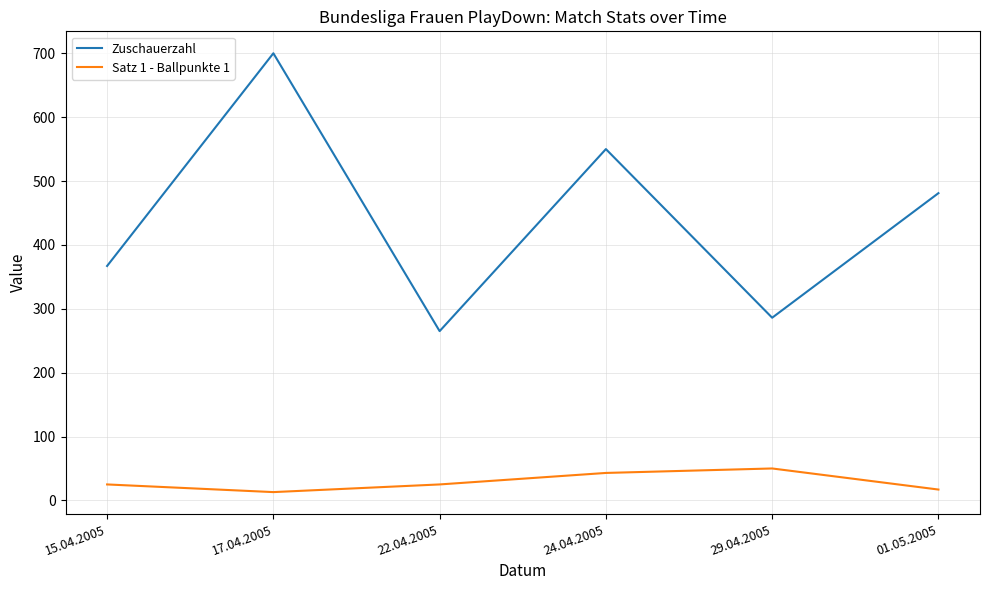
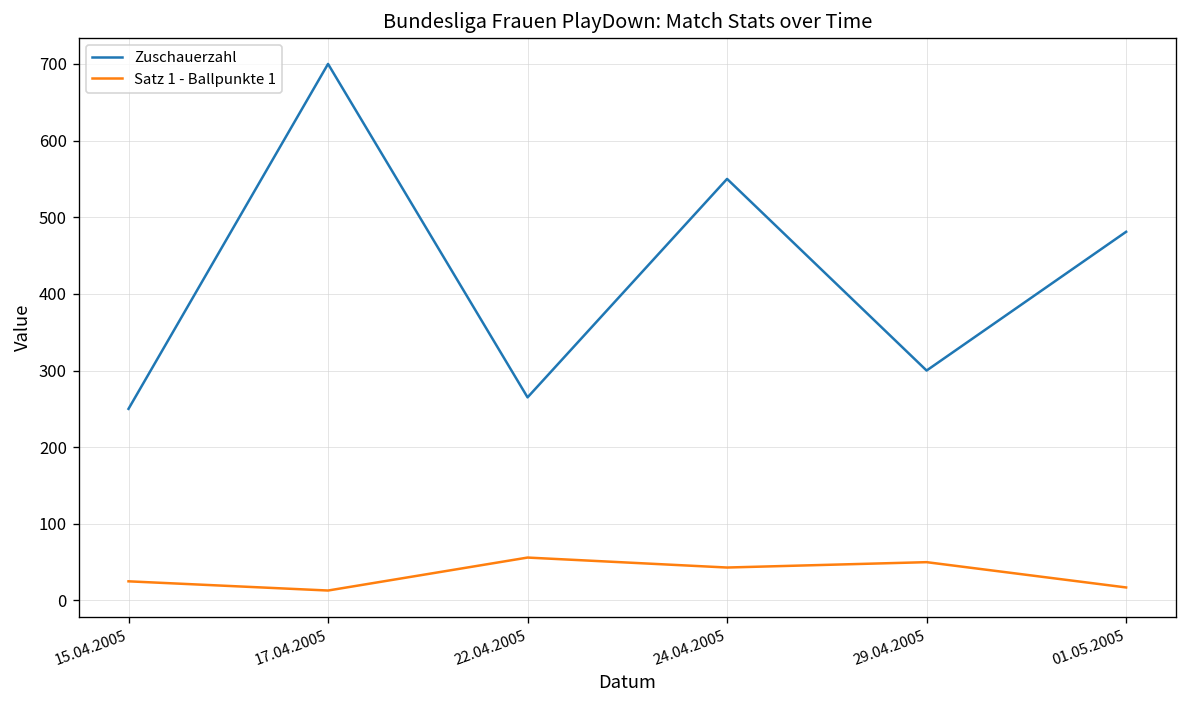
  {
    "Zuschauerzahl": {
-     "15.04.2005": 370,
+     "15.04.2005": 250,
      "17.04.2005": 700,
      "22.04.2005": 270,
      "24.04.2005": 550,
-     "29.04.2005": 290,
+     "29.04.2005": 300,
      "01.05.2005": 480
    },
    "Satz 1 - Ballpunkte 1": {
      "15.04.2005": 30,
      "17.04.2005": 10,
-     "22.04.2005": 30,
+     "22.04.2005": 60,
      "24.04.2005": 40,
      "29.04.2005": 50,
      "01.05.2005": 20
    }
  }
